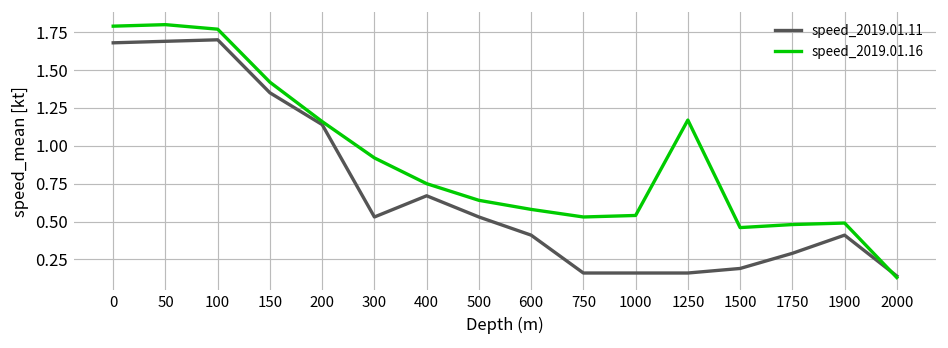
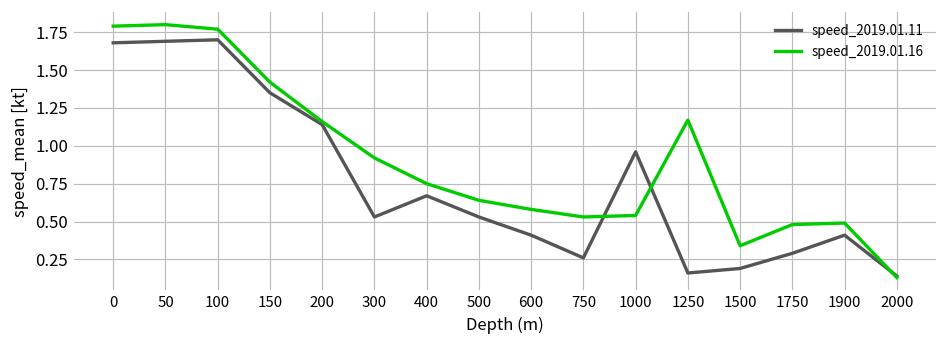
  {
    "speed_2019.01.11": {
      "0": 1.68,
      "50": 1.69,
      "100": 1.70,
      "150": 1.35,
      "300": 0.53,
      "400": 0.67,
      "500": 0.53,
      "600": 0.41,
-     "750": 0.16,
-     "1000": 0.16,
+     "750": 0.26,
+     "1000": 0.96,
      "1250": 0.16,
      "1500": 0.19,
      "1750": 0.29,
      "1900": 0.41
    },
    "speed_2019.01.16": {
      "0": 1.79,
      "50": 1.80,
      "100": 1.77,
      "150": 1.42,
      "300": 0.92,
      "400": 0.75,
      "500": 0.64,
      "600": 0.58,
      "750": 0.53,
      "1000": 0.54,
      "1250": 1.17,
-     "1500": 0.46,
+     "1500": 0.34,
      "1750": 0.48,
      "1900": 0.49
    }
  }
